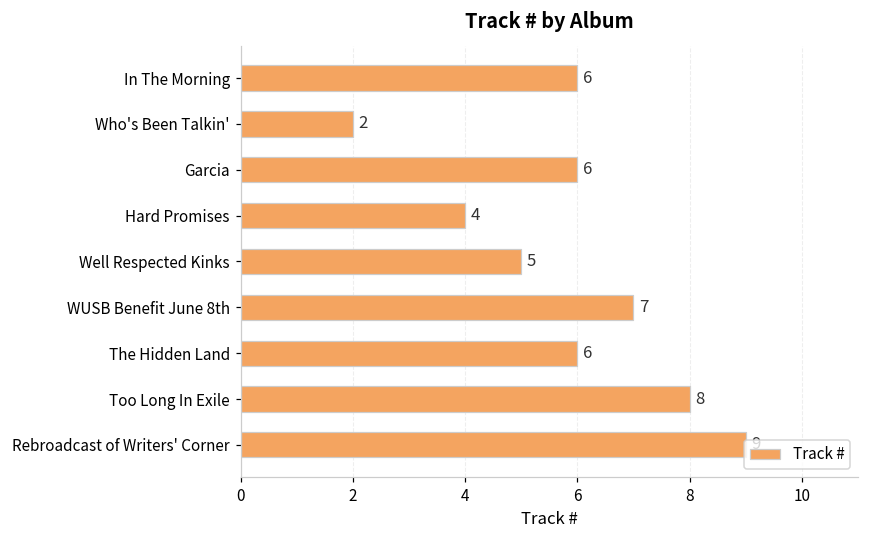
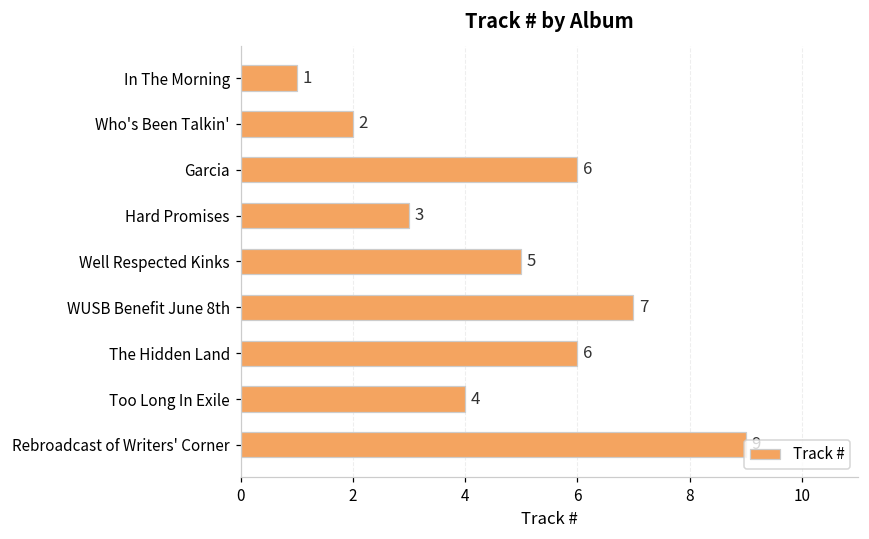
  {
-   "In The Morning": 6,
+   "In The Morning": 1,
    "Who's Been Talkin'": 2,
    "Garcia": 6,
-   "Hard Promises": 4,
+   "Hard Promises": 3,
    "Well Respected Kinks": 5,
    "WUSB Benefit June 8th": 7,
    "The Hidden Land": 6,
-   "Too Long In Exile": 8
+   "Too Long In Exile": 4
  }
